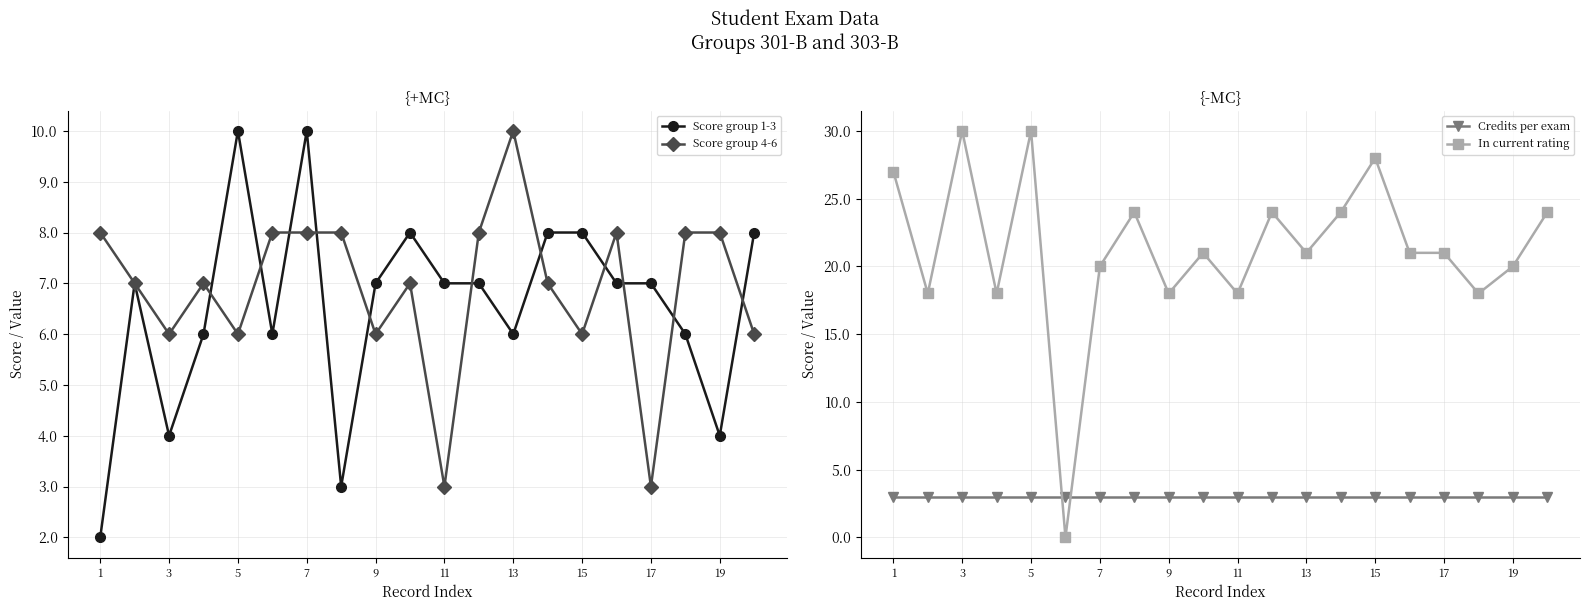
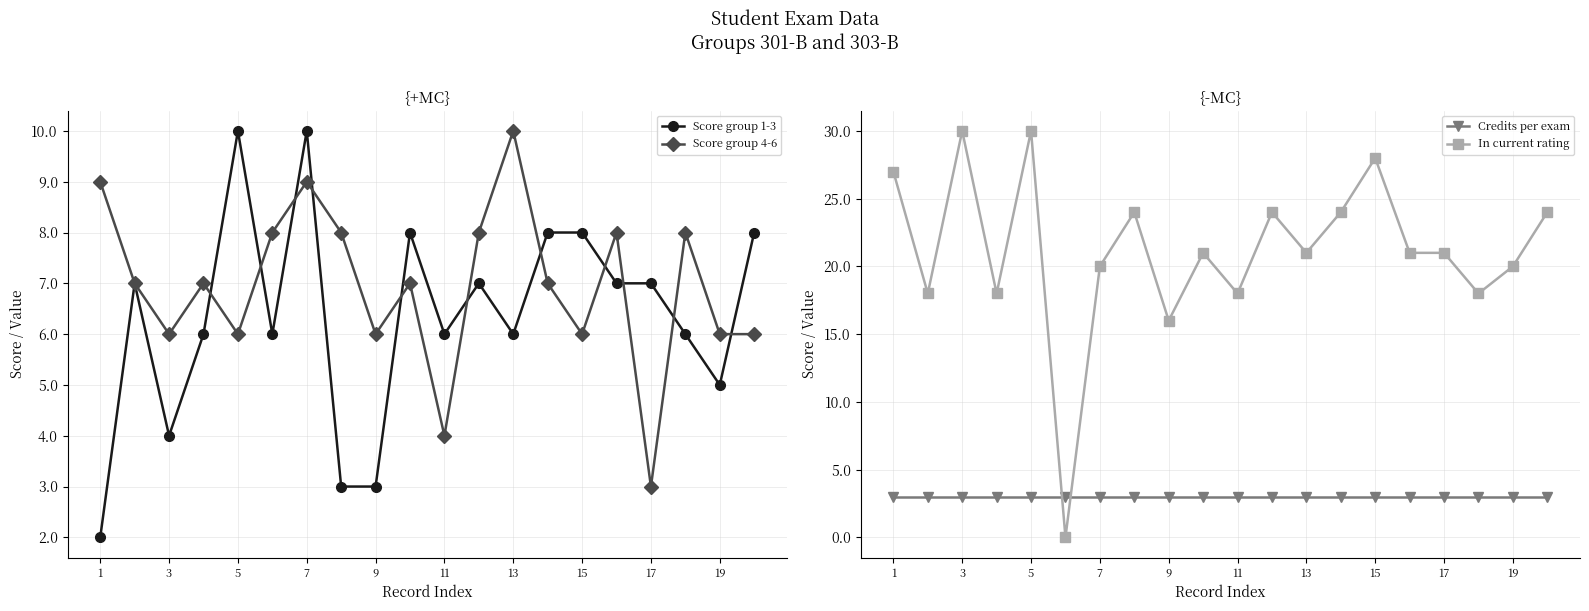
  {
    "{+MC}": {
      "Score group 1-3": {
        "1": 2,
        "3": 4,
        "5": 10,
        "7": 10,
-       "9": 7,
-       "11": 7,
+       "9": 3,
+       "11": 6,
        "13": 6,
        "15": 8,
        "17": 7,
-       "19": 4
+       "19": 5
      },
      "Score group 4-6": {
-       "1": 8,
+       "1": 9,
        "3": 6,
        "5": 6,
-       "7": 8,
+       "7": 9,
        "9": 6,
-       "11": 3,
+       "11": 4,
        "13": 10,
        "15": 6,
        "17": 3,
-       "19": 8
+       "19": 6
      }
    },
    "{-MC}": {
      "Credits per exam": {
        "1": 3,
        "3": 3,
        "5": 3,
        "7": 3,
        "9": 3,
        "11": 3,
        "13": 3,
        "15": 3,
        "17": 3,
        "19": 3
      },
      "In current rating": {
        "1": 27,
        "3": 30,
        "5": 30,
        "7": 20,
-       "9": 18,
+       "9": 16,
        "11": 18,
        "13": 21,
        "15": 28,
        "17": 21,
        "19": 20
      }
    }
  }
